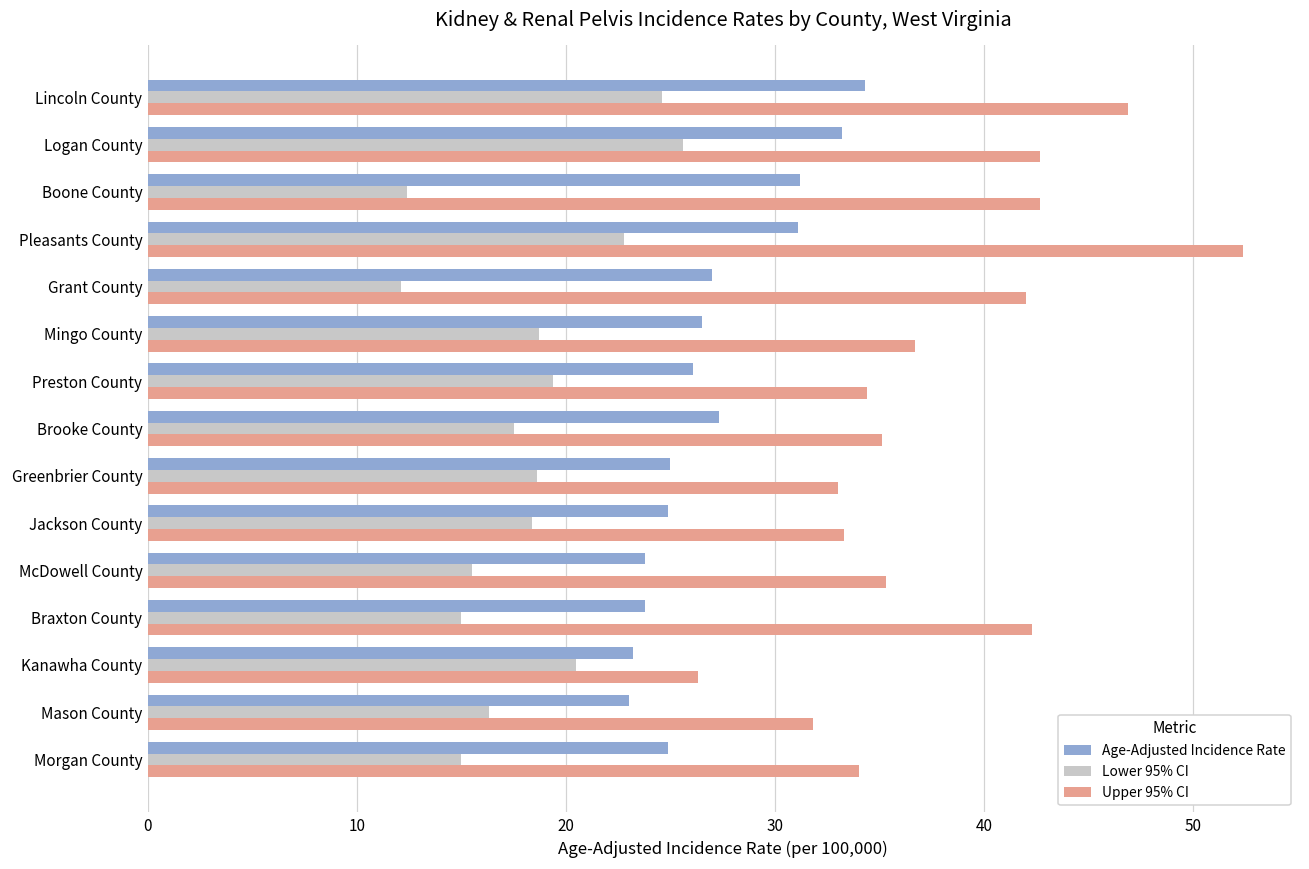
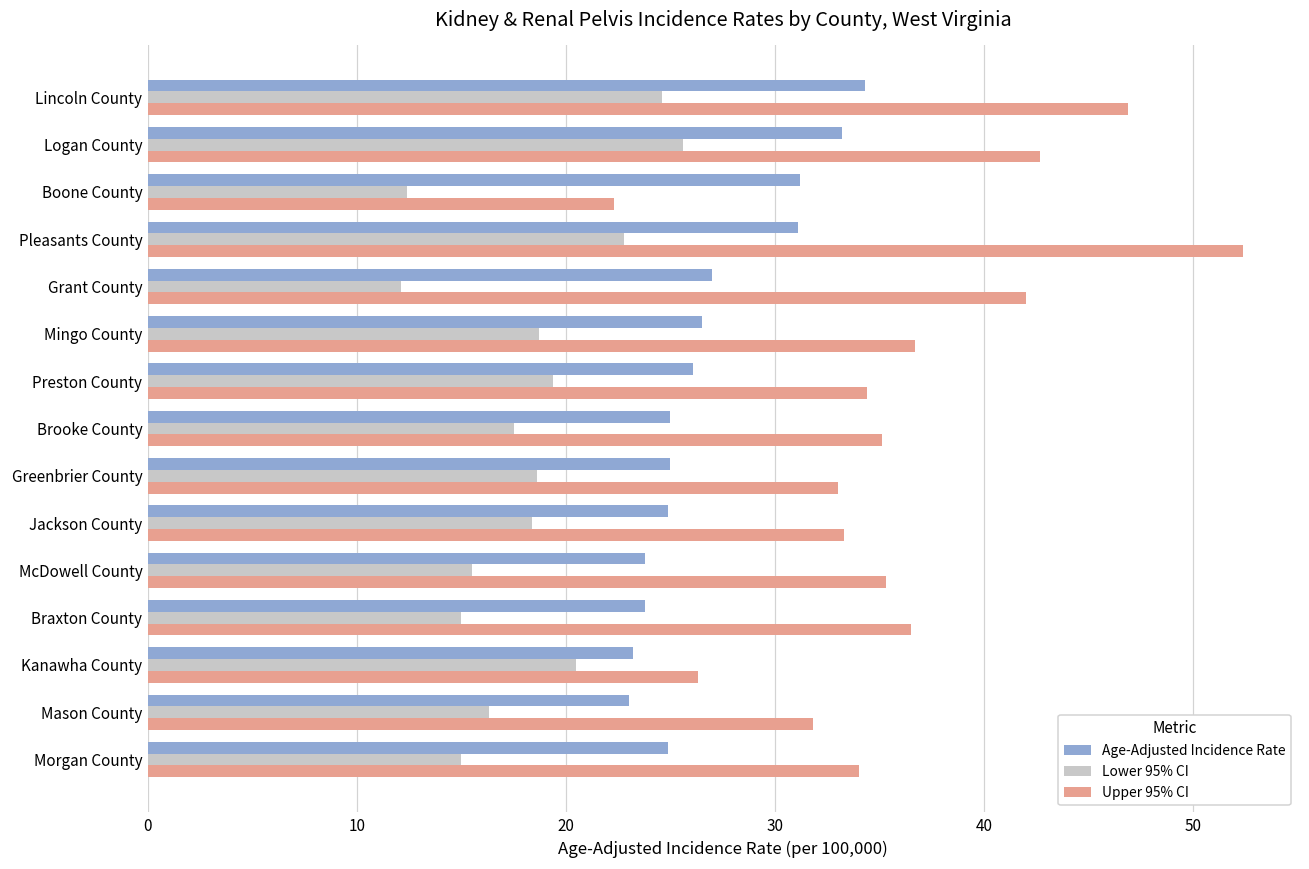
  {
    "Age-Adjusted Incidence Rate": {
      "Lincoln County": 34.3,
      "Logan County": 33.2,
      "Boone County": 31.2,
      "Pleasants County": 31.1,
      "Grant County": 27.0,
      "Mingo County": 26.5,
      "Preston County": 26.1,
-     "Brooke County": 27.3,
+     "Brooke County": 25.0,
      "Greenbrier County": 25.0,
      "Jackson County": 24.9,
      "McDowell County": 23.8,
      "Braxton County": 23.8,
      "Kanawha County": 23.2,
      "Mason County": 23.0,
      "Morgan County": 24.9
    },
    "Lower 95% CI": {
      "Lincoln County": 24.6,
      "Logan County": 25.6,
      "Boone County": 12.4,
      "Pleasants County": 22.8,
      "Grant County": 12.1,
      "Mingo County": 18.7,
      "Preston County": 19.4,
      "Brooke County": 17.5,
      "Greenbrier County": 18.6,
      "Jackson County": 18.4,
      "McDowell County": 15.5,
      "Braxton County": 15.0,
      "Kanawha County": 20.5,
      "Mason County": 16.3,
      "Morgan County": 15.0
    },
    "Upper 95% CI": {
      "Lincoln County": 46.9,
      "Logan County": 42.7,
-     "Boone County": 42.7,
+     "Boone County": 22.3,
      "Pleasants County": 52.4,
      "Grant County": 42.0,
      "Mingo County": 36.7,
      "Preston County": 34.4,
      "Brooke County": 35.1,
      "Greenbrier County": 33.0,
      "Jackson County": 33.3,
      "McDowell County": 35.3,
-     "Braxton County": 42.3,
+     "Braxton County": 36.5,
      "Kanawha County": 26.3,
      "Mason County": 31.8,
      "Morgan County": 34.0
    }
  }
